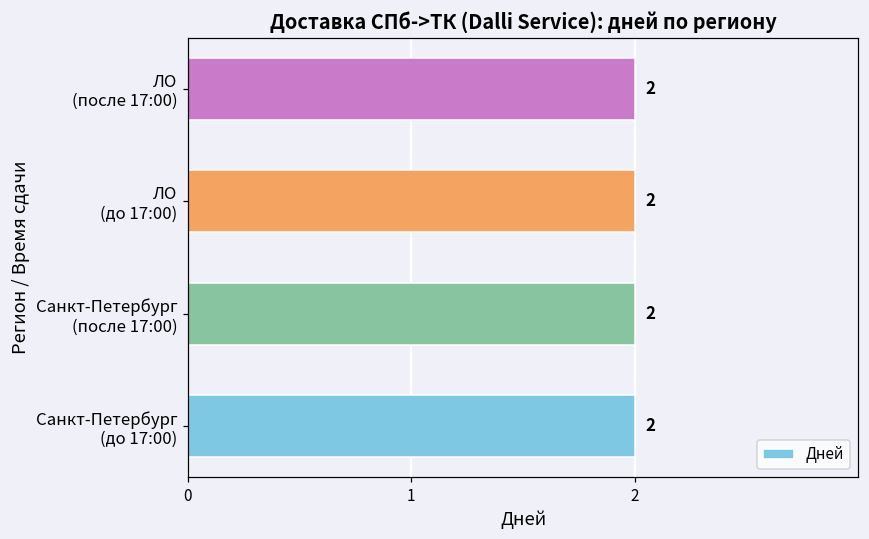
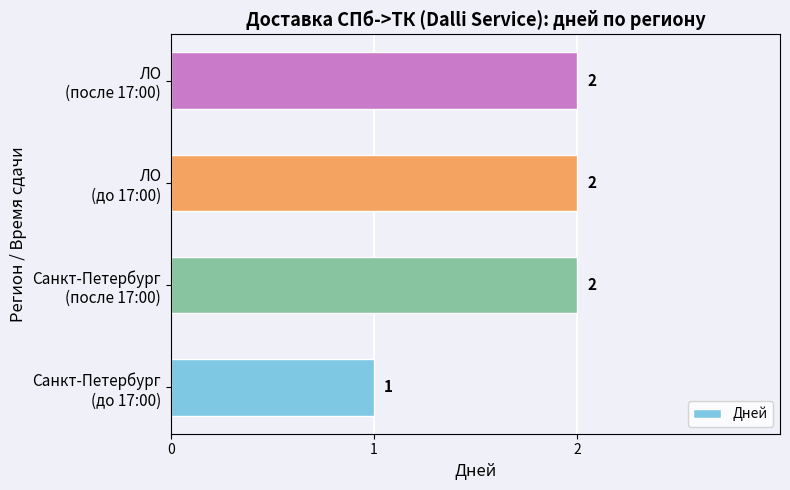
  {
    "ЛО (после 17:00)": 2,
    "ЛО (до 17:00)": 2,
    "Санкт-Петербург (после 17:00)": 2,
-   "Санкт-Петербург (до 17:00)": 2
+   "Санкт-Петербург (до 17:00)": 1
  }
